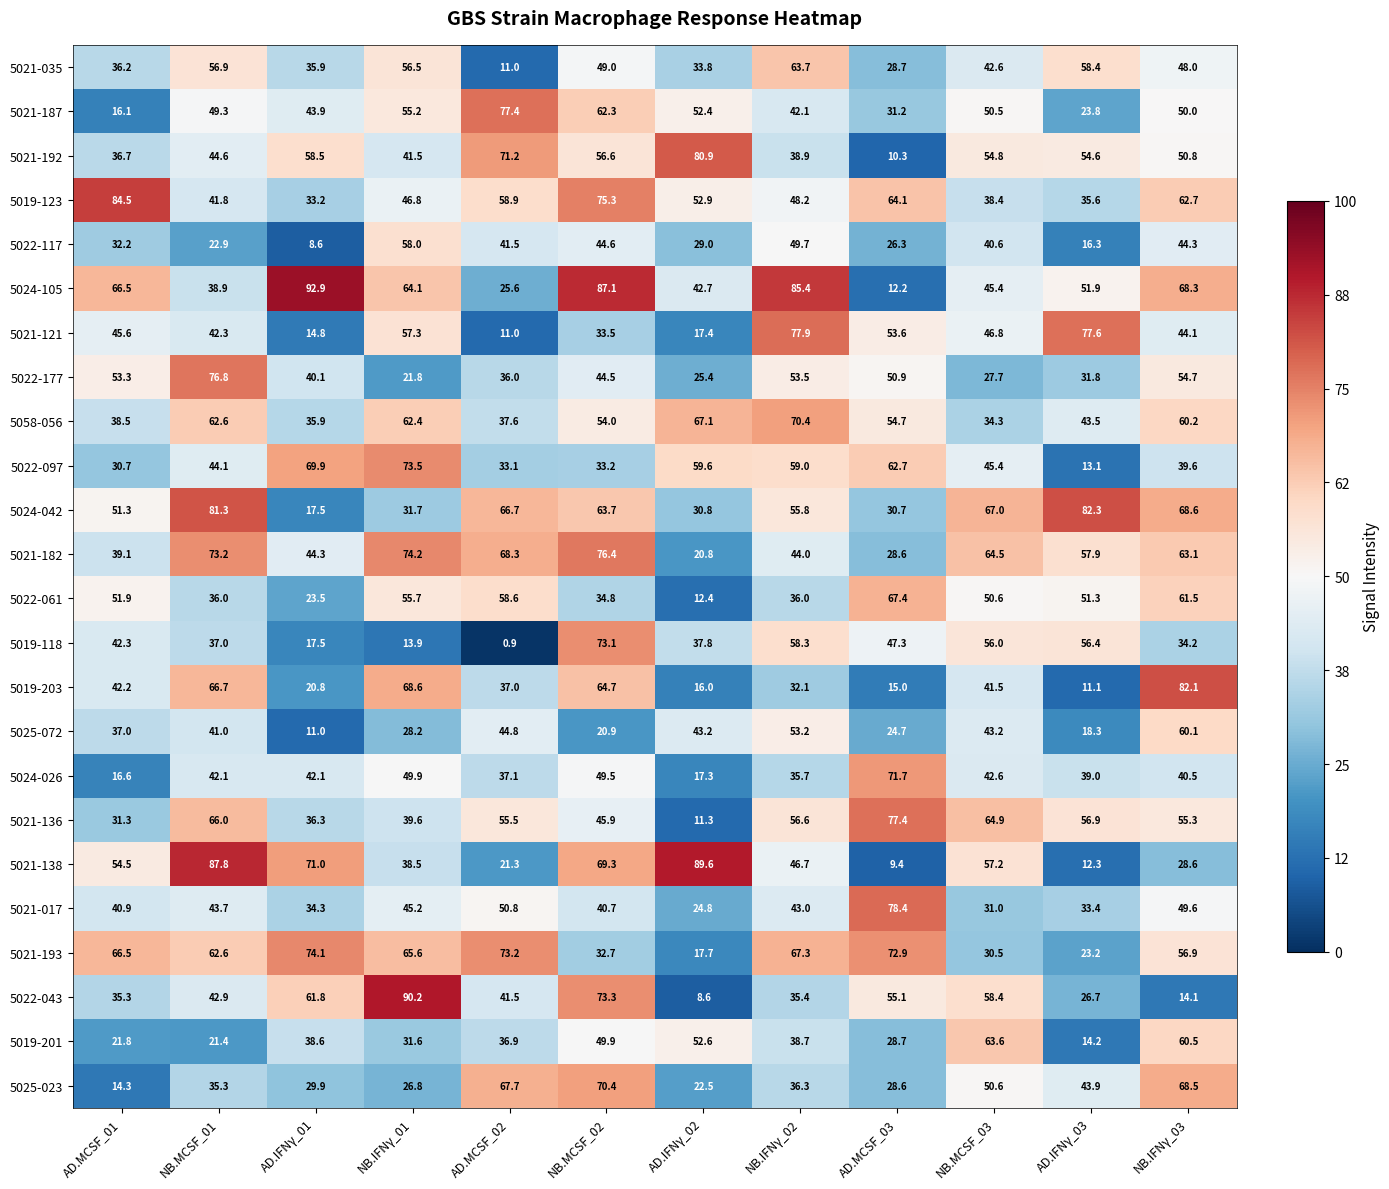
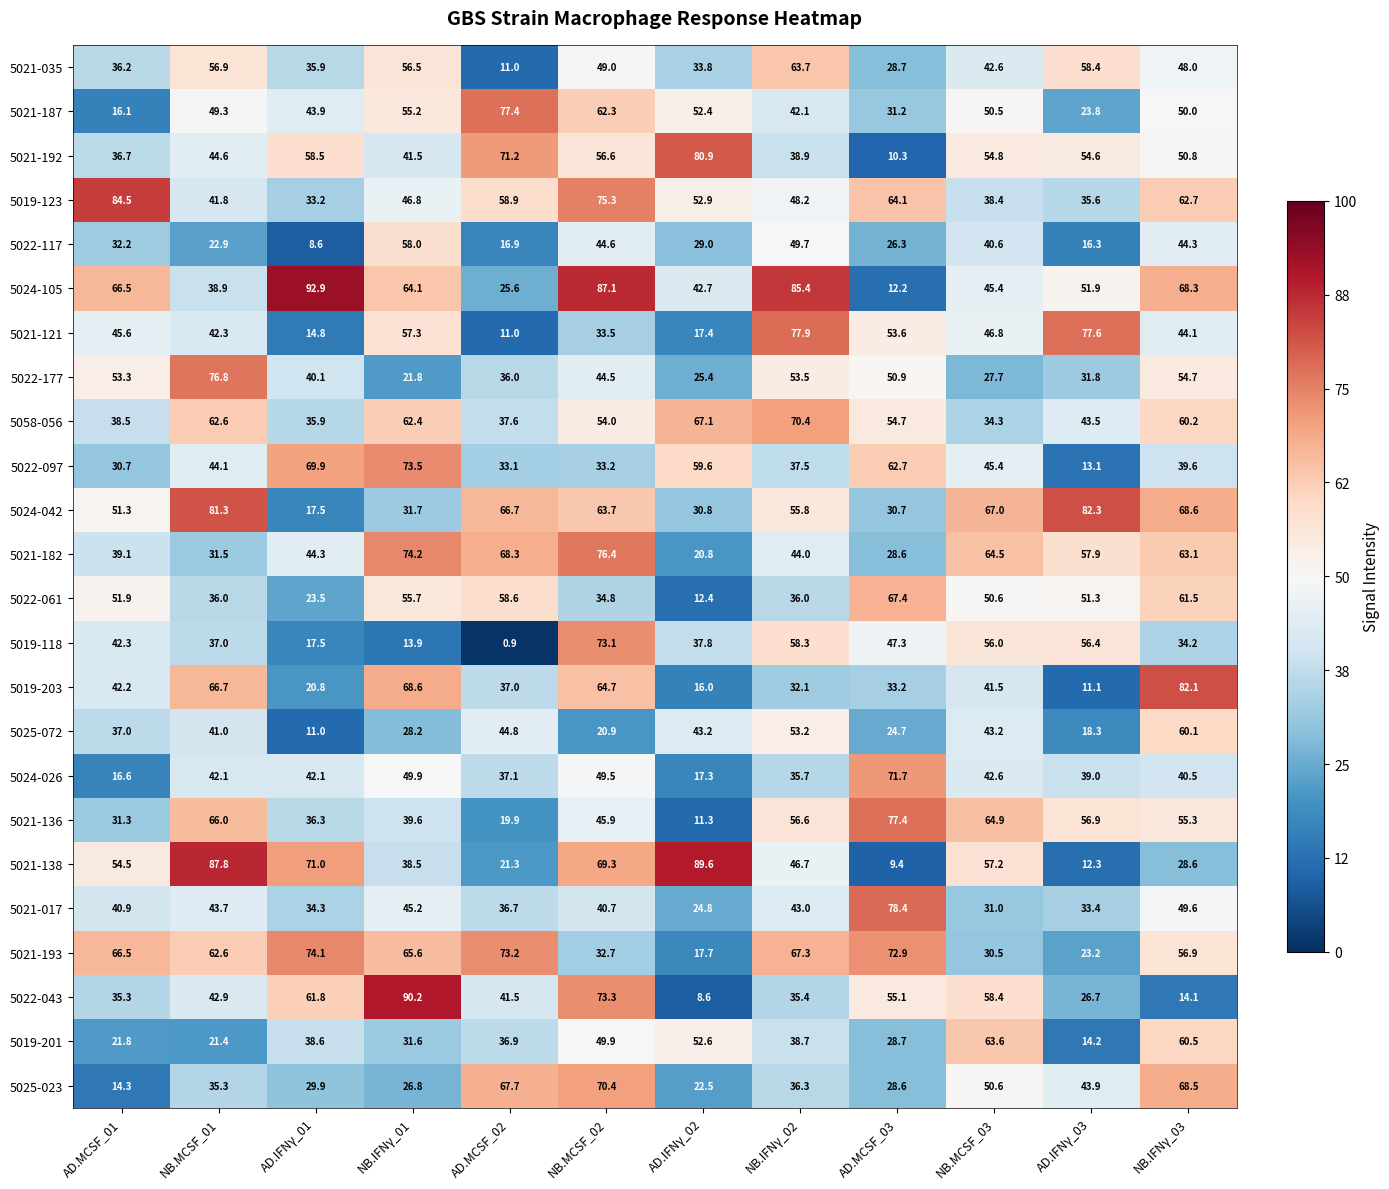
  {
    "5022-117": {
      "AD.MCSF_01": 32.2,
      "NB.MCSF_01": 22.9,
      "AD.IFNγ_01": 8.6,
      "NB.IFNγ_01": 58.0,
-     "AD.MCSF_02": 41.5,
+     "AD.MCSF_02": 16.9,
      "NB.MCSF_02": 44.6,
      "AD.IFNγ_02": 29.0,
      "NB.IFNγ_02": 49.7,
      "AD.MCSF_03": 26.3,
      "NB.MCSF_03": 40.6,
      "AD.IFNγ_03": 16.3,
      "NB.IFNγ_03": 44.3
    },
    "5022-097": {
      "AD.MCSF_01": 30.7,
      "NB.MCSF_01": 44.1,
      "AD.IFNγ_01": 69.9,
      "NB.IFNγ_01": 73.5,
      "AD.MCSF_02": 33.1,
      "NB.MCSF_02": 33.2,
      "AD.IFNγ_02": 59.6,
-     "NB.IFNγ_02": 59.0,
+     "NB.IFNγ_02": 37.5,
      "AD.MCSF_03": 62.7,
      "NB.MCSF_03": 45.4,
      "AD.IFNγ_03": 13.1,
      "NB.IFNγ_03": 39.6
    },
    "5021-182": {
      "AD.MCSF_01": 39.1,
-     "NB.MCSF_01": 73.2,
+     "NB.MCSF_01": 31.5,
      "AD.IFNγ_01": 44.3,
      "NB.IFNγ_01": 74.2,
      "AD.MCSF_02": 68.3,
      "NB.MCSF_02": 76.4,
      "AD.IFNγ_02": 20.8,
      "NB.IFNγ_02": 44.0,
      "AD.MCSF_03": 28.6,
      "NB.MCSF_03": 64.5,
      "AD.IFNγ_03": 57.9,
      "NB.IFNγ_03": 63.1
    },
    "5019-203": {
      "AD.MCSF_01": 42.2,
      "NB.MCSF_01": 66.7,
      "AD.IFNγ_01": 20.8,
      "NB.IFNγ_01": 68.6,
      "AD.MCSF_02": 37.0,
      "NB.MCSF_02": 64.7,
      "AD.IFNγ_02": 16.0,
      "NB.IFNγ_02": 32.1,
-     "AD.MCSF_03": 15.0,
+     "AD.MCSF_03": 33.2,
      "NB.MCSF_03": 41.5,
      "AD.IFNγ_03": 11.1,
      "NB.IFNγ_03": 82.1
    },
    "5021-136": {
      "AD.MCSF_01": 31.3,
      "NB.MCSF_01": 66.0,
      "AD.IFNγ_01": 36.3,
      "NB.IFNγ_01": 39.6,
-     "AD.MCSF_02": 55.5,
+     "AD.MCSF_02": 19.9,
      "NB.MCSF_02": 45.9,
      "AD.IFNγ_02": 11.3,
      "NB.IFNγ_02": 56.6,
      "AD.MCSF_03": 77.4,
      "NB.MCSF_03": 64.9,
      "AD.IFNγ_03": 56.9,
      "NB.IFNγ_03": 55.3
    },
    "5021-017": {
      "AD.MCSF_01": 40.9,
      "NB.MCSF_01": 43.7,
      "AD.IFNγ_01": 34.3,
      "NB.IFNγ_01": 45.2,
-     "AD.MCSF_02": 50.8,
+     "AD.MCSF_02": 36.7,
      "NB.MCSF_02": 40.7,
      "AD.IFNγ_02": 24.8,
      "NB.IFNγ_02": 43.0,
      "AD.MCSF_03": 78.4,
      "NB.MCSF_03": 31.0,
      "AD.IFNγ_03": 33.4,
      "NB.IFNγ_03": 49.6
    }
  }
